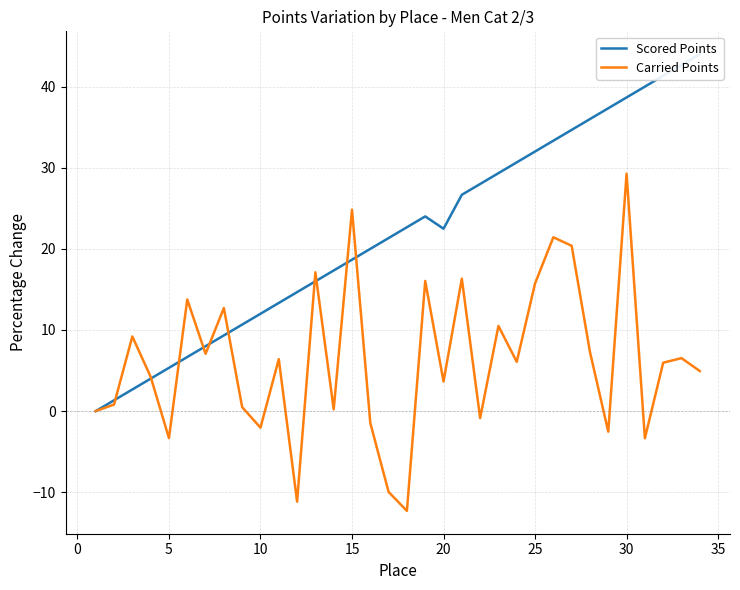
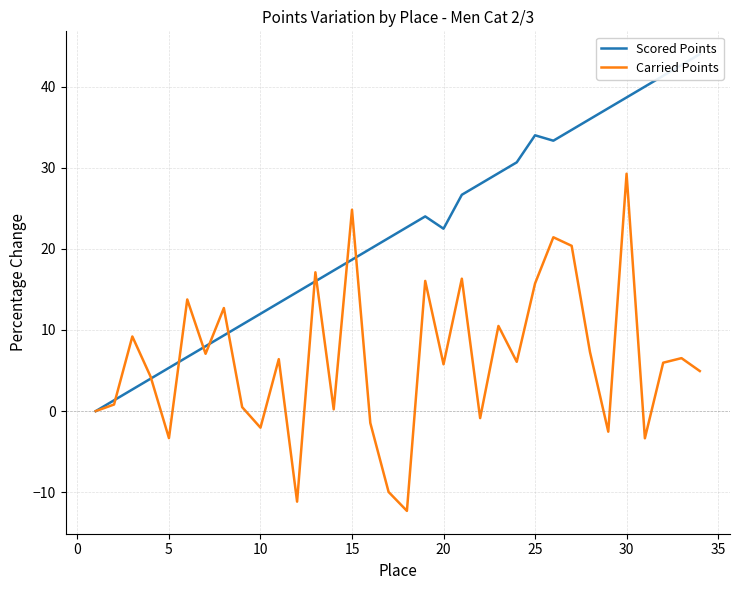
  {
    "Scored Points": {
      "5": 5,
      "10": 12,
      "15": 19,
      "20": 22,
-     "25": 32,
+     "25": 34,
      "30": 39
    },
    "Carried Points": {
      "5": -3,
      "10": -2,
      "15": 25,
-     "20": 4,
+     "20": 6,
      "25": 16,
      "30": 29
    }
  }
